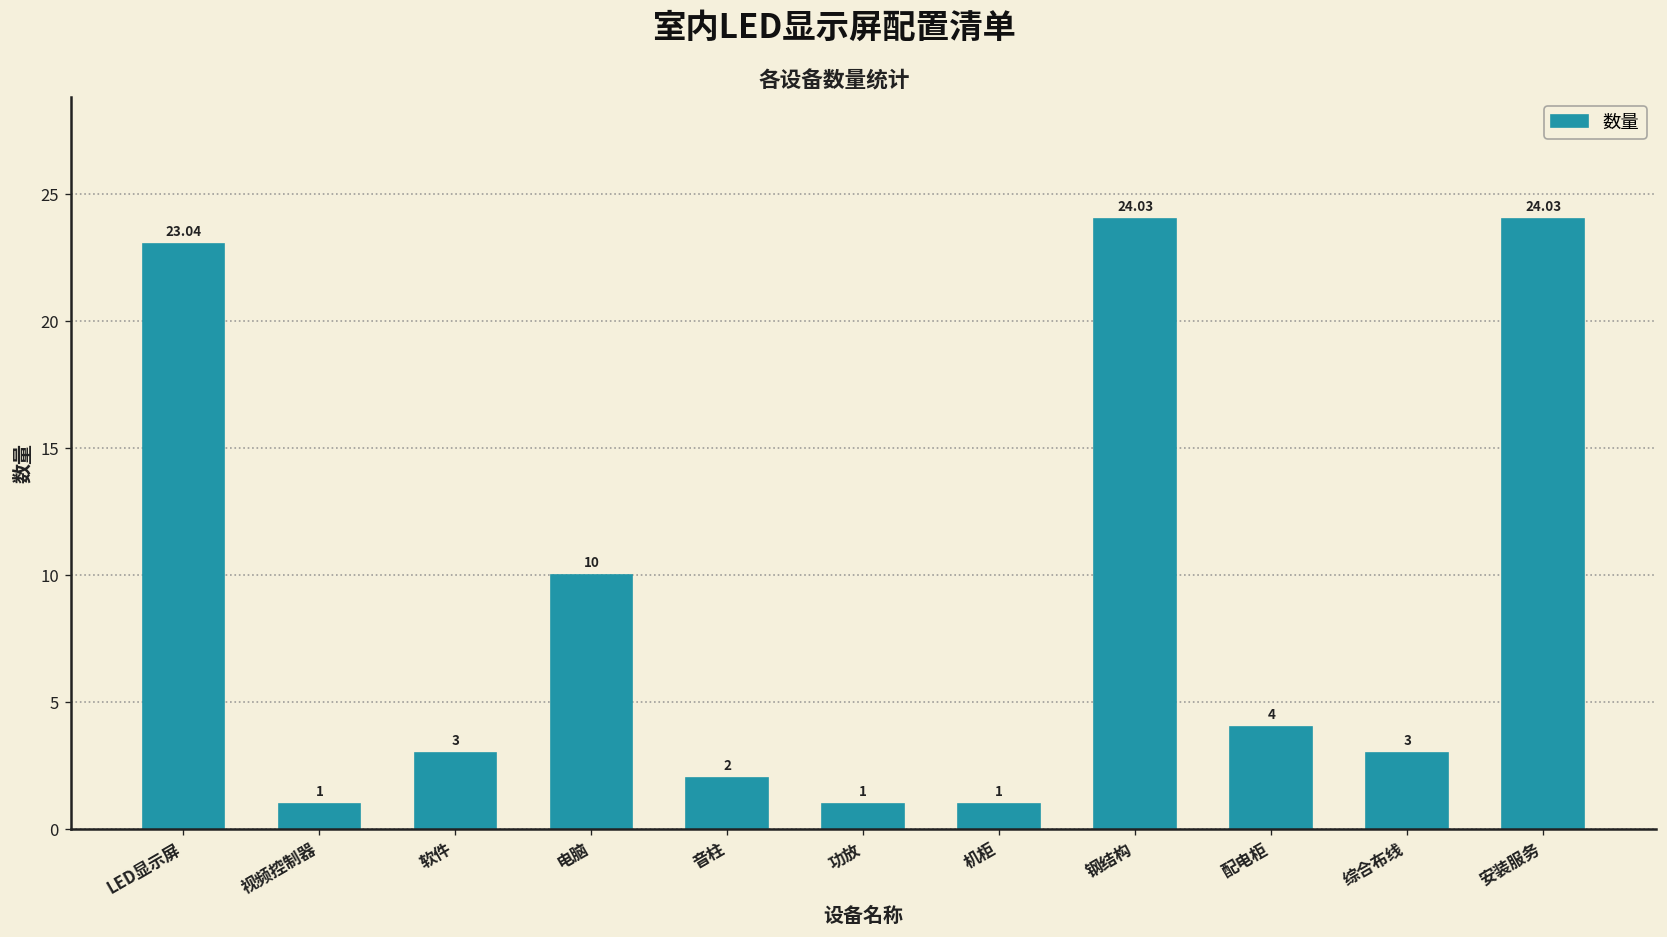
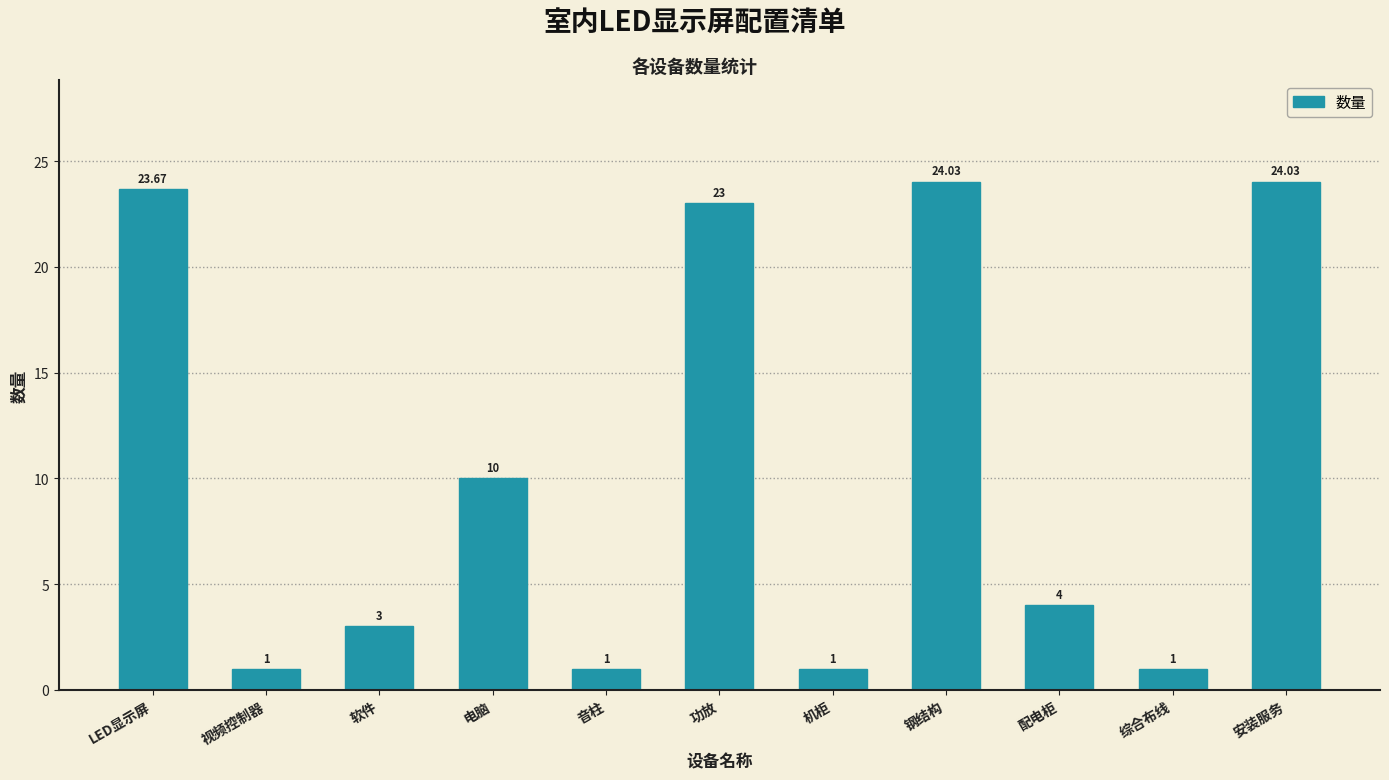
  {
-   "LED显示屏": 23.04,
+   "LED显示屏": 23.67,
    "视频控制器": 1,
    "软件": 3,
    "电脑": 10,
-   "音柱": 2,
-   "功放": 1,
+   "音柱": 1,
+   "功放": 23,
    "机柜": 1,
    "钢结构": 24.03,
    "配电柜": 4,
-   "综合布线": 3,
+   "综合布线": 1,
    "安装服务": 24.03
  }
